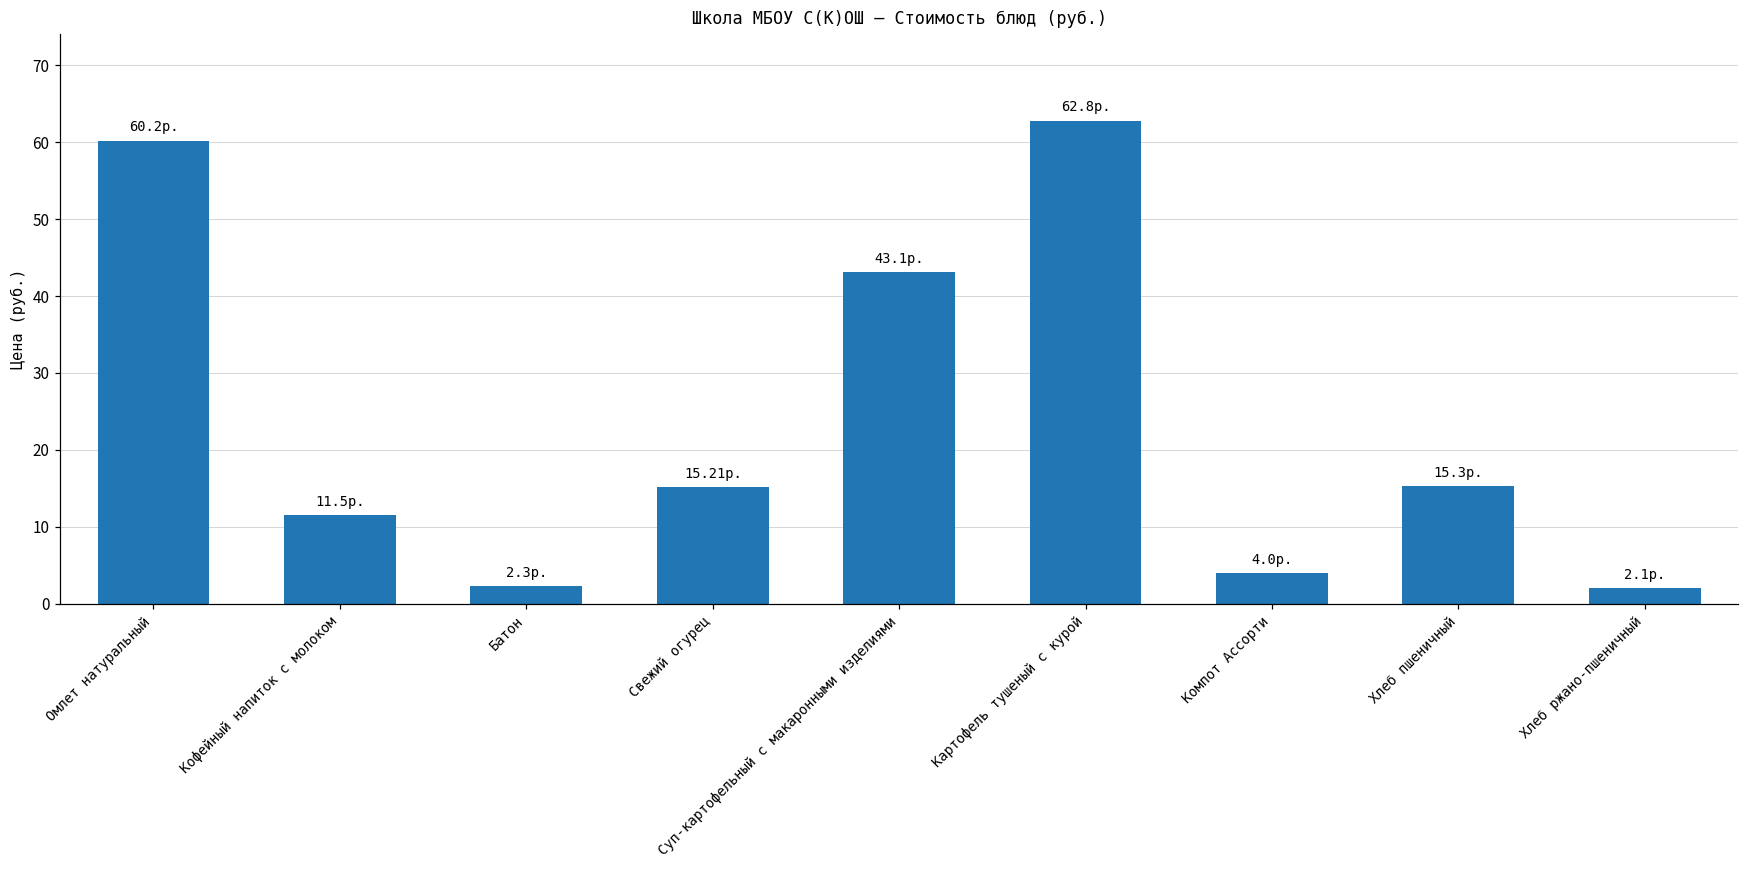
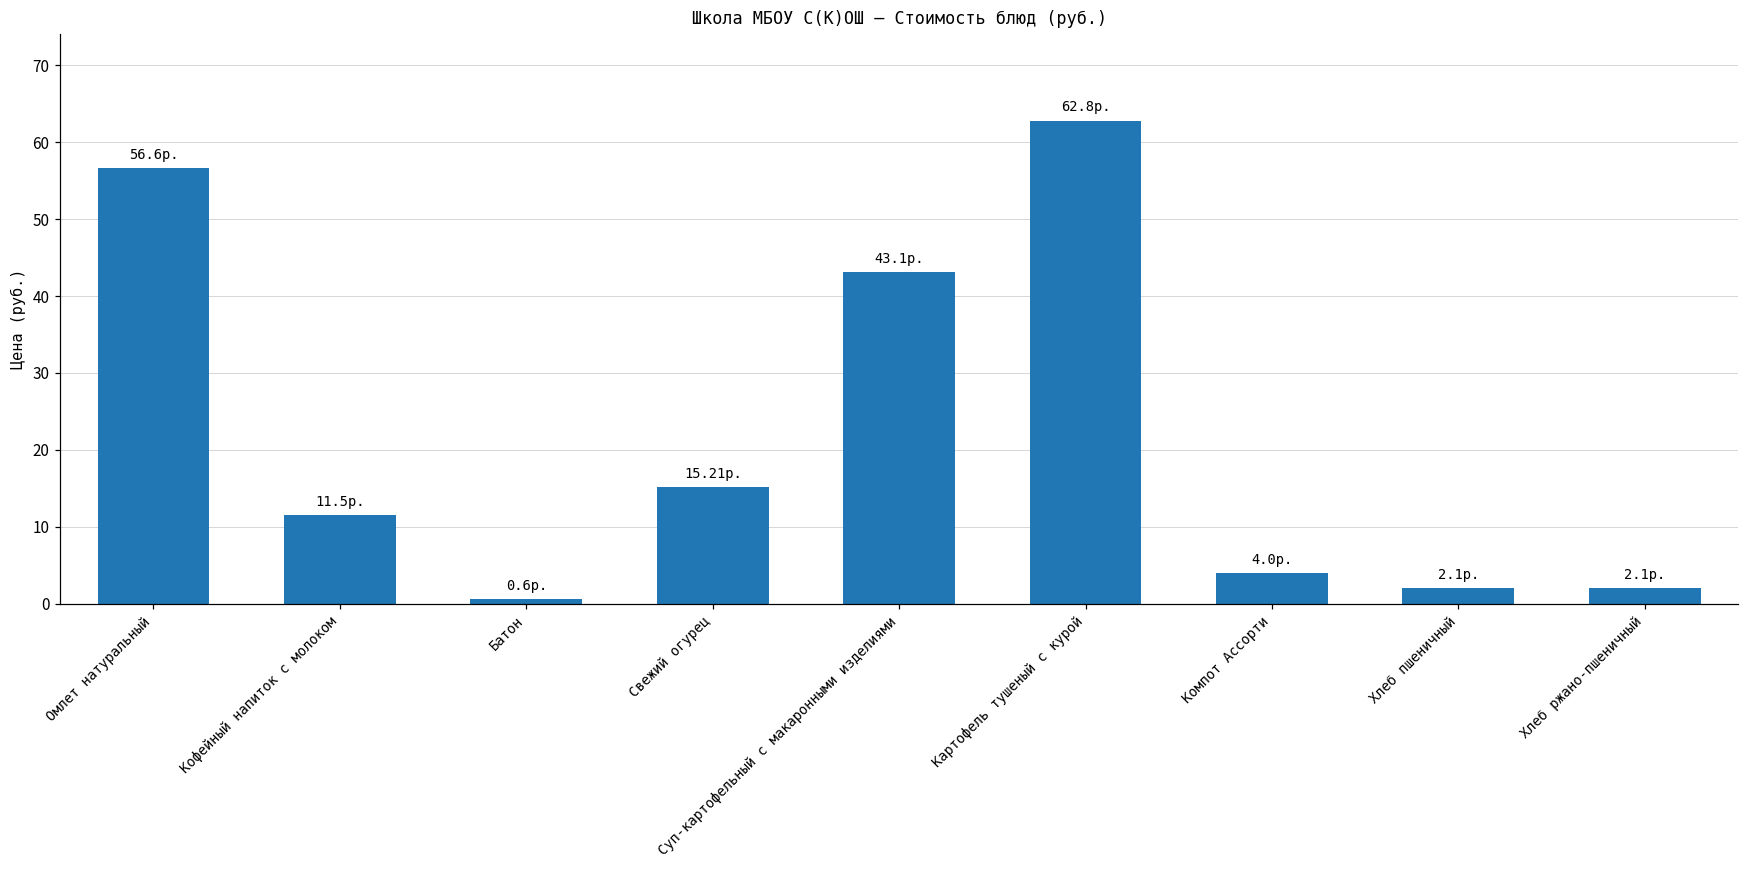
  {
-   "Омлет натуральный": "60.2р.",
+   "Омлет натуральный": "56.6р.",
    "Кофейный напиток с молоком": "11.5р.",
-   "Батон": "2.3р.",
+   "Батон": "0.6р.",
    "Свежий огурец": "15.21р.",
    "Суп-картофельный с макаронными изделиями": "43.1р.",
    "Картофель тушеный с курой": "62.8р.",
    "Компот Ассорти": "4.0р.",
-   "Хлеб пшеничный": "15.3р.",
+   "Хлеб пшеничный": "2.1р.",
    "Хлеб ржано-пшеничный": "2.1р."
  }
